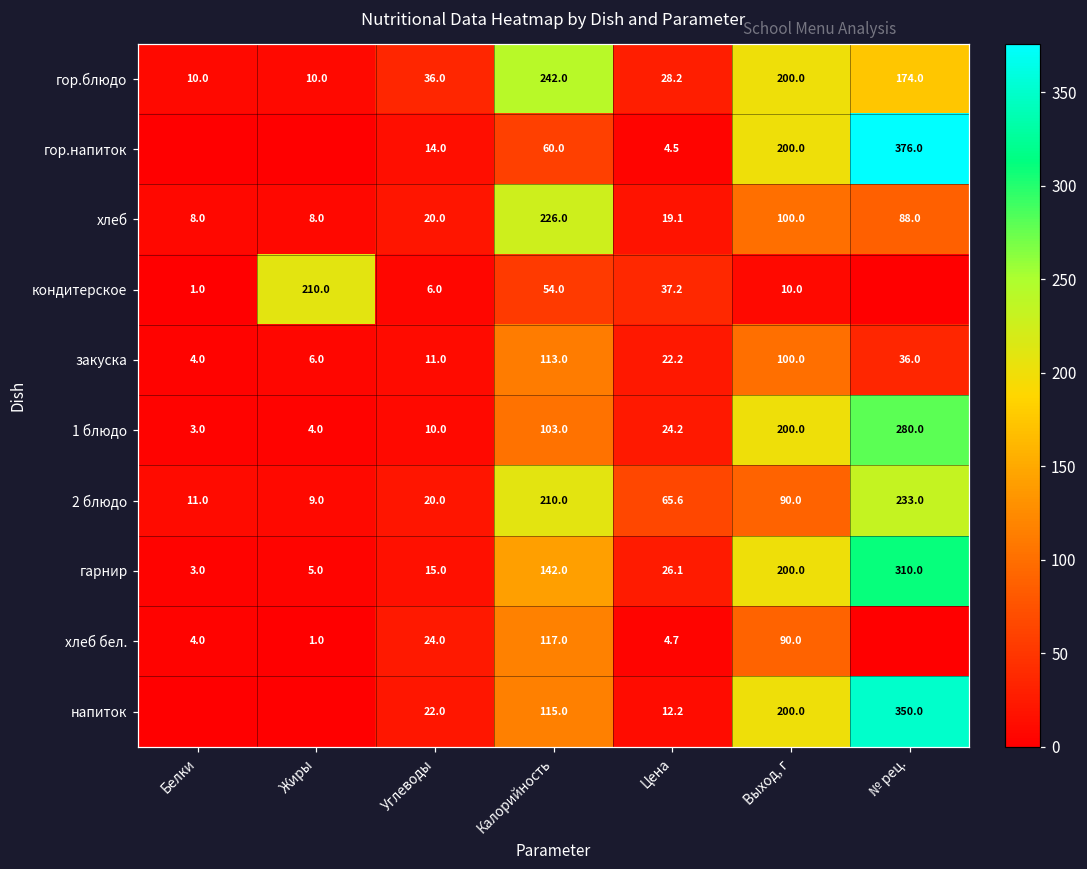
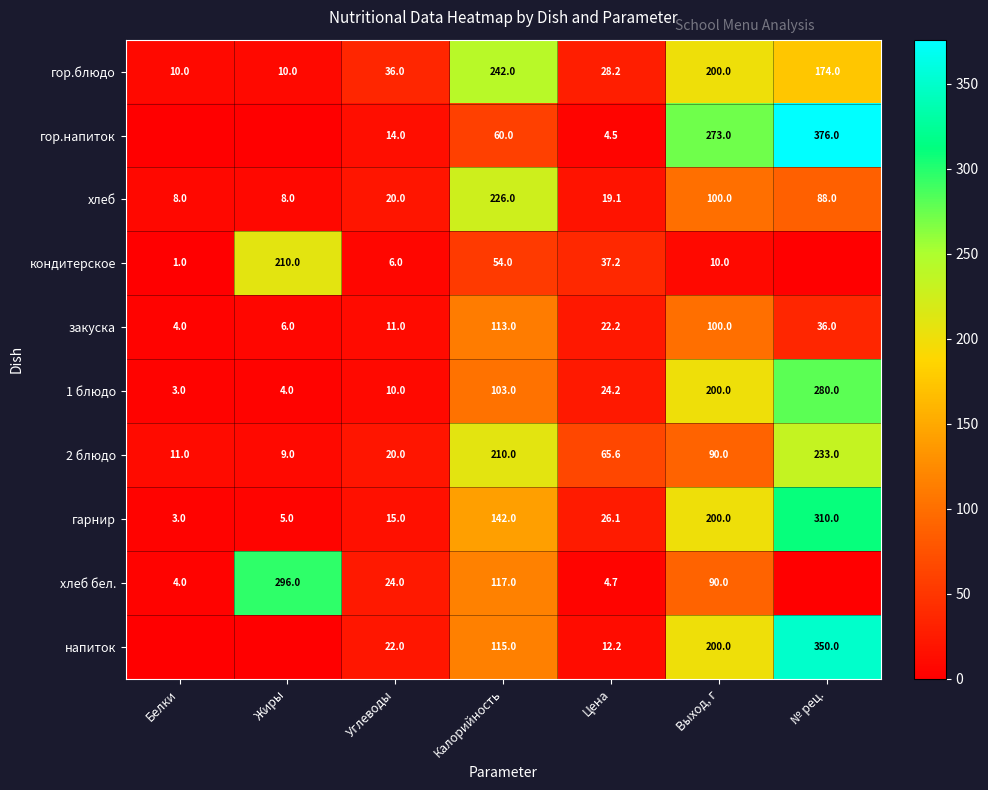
  {
    "гор.блюдо": {
      "Белки": 10.0,
      "Жиры": 10.0,
      "Углеводы": 36.0,
      "Калорийность": 242.0,
      "Цена": 28.2,
      "Выход, г": 200.0,
      "№ рец.": 174.0
    },
    "гор.напиток": {
      "Углеводы": 14.0,
      "Калорийность": 60.0,
      "Цена": 4.5,
-     "Выход, г": 200.0,
+     "Выход, г": 273.0,
      "№ рец.": 376.0
    },
    "хлеб": {
      "Белки": 8.0,
      "Жиры": 8.0,
      "Углеводы": 20.0,
      "Калорийность": 226.0,
      "Цена": 19.1,
      "Выход, г": 100.0,
      "№ рец.": 88.0
    },
    "кондитерское": {
      "Белки": 1.0,
      "Жиры": 210.0,
      "Углеводы": 6.0,
      "Калорийность": 54.0,
      "Цена": 37.2,
      "Выход, г": 10.0
    },
    "закуска": {
      "Белки": 4.0,
      "Жиры": 6.0,
      "Углеводы": 11.0,
      "Калорийность": 113.0,
      "Цена": 22.2,
      "Выход, г": 100.0,
      "№ рец.": 36.0
    },
    "1 блюдо": {
      "Белки": 3.0,
      "Жиры": 4.0,
      "Углеводы": 10.0,
      "Калорийность": 103.0,
      "Цена": 24.2,
      "Выход, г": 200.0,
      "№ рец.": 280.0
    },
    "2 блюдо": {
      "Белки": 11.0,
      "Жиры": 9.0,
      "Углеводы": 20.0,
      "Калорийность": 210.0,
      "Цена": 65.6,
      "Выход, г": 90.0,
      "№ рец.": 233.0
    },
    "гарнир": {
      "Белки": 3.0,
      "Жиры": 5.0,
      "Углеводы": 15.0,
      "Калорийность": 142.0,
      "Цена": 26.1,
      "Выход, г": 200.0,
      "№ рец.": 310.0
    },
    "хлеб бел.": {
      "Белки": 4.0,
-     "Жиры": 1.0,
+     "Жиры": 296.0,
      "Углеводы": 24.0,
      "Калорийность": 117.0,
      "Цена": 4.7,
      "Выход, г": 90.0
    },
    "напиток": {
      "Углеводы": 22.0,
      "Калорийность": 115.0,
      "Цена": 12.2,
      "Выход, г": 200.0,
      "№ рец.": 350.0
    }
  }
